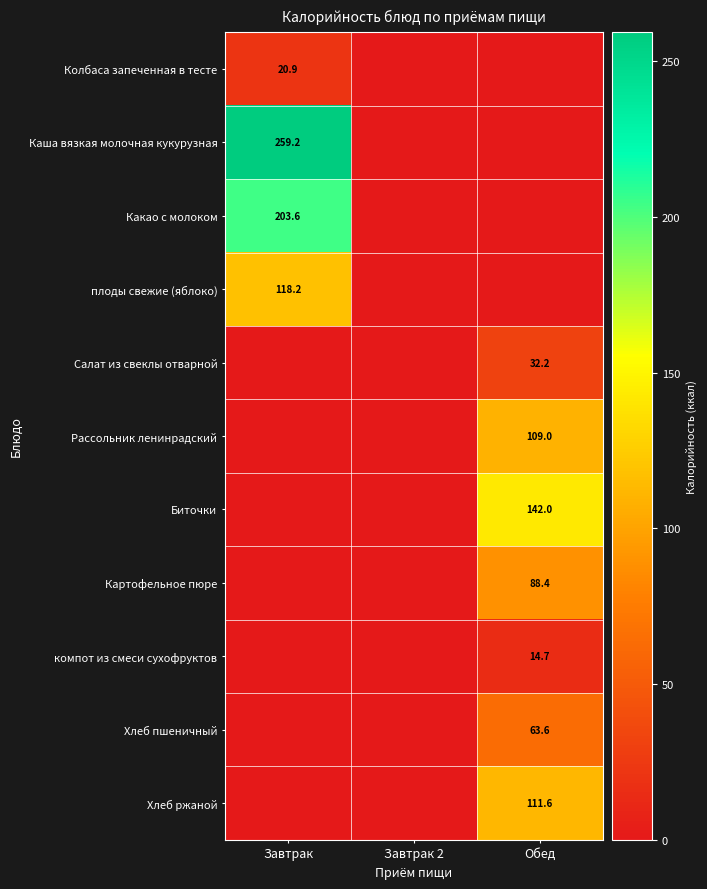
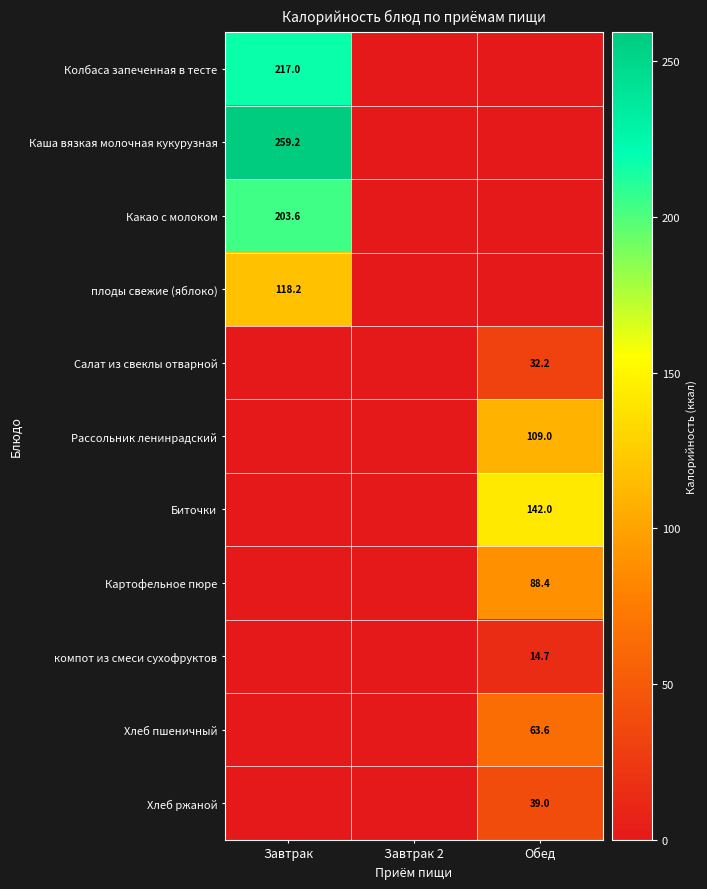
  {
    "Колбаса запеченная в тесте": {
-     "Завтрак": 20.9
+     "Завтрак": 217.0
    },
    "Каша вязкая молочная кукурузная": {
      "Завтрак": 259.2
    },
    "Какао с молоком": {
      "Завтрак": 203.6
    },
    "плоды свежие (яблоко)": {
      "Завтрак": 118.2
    },
    "Салат из свеклы отварной": {
      "Обед": 32.2
    },
    "Рассольник ленинрадский": {
      "Обед": 109.0
    },
    "Биточки": {
      "Обед": 142.0
    },
    "Картофельное пюре": {
      "Обед": 88.4
    },
    "компот из смеси сухофруктов": {
      "Обед": 14.7
    },
    "Хлеб пшеничный": {
      "Обед": 63.6
    },
    "Хлеб ржаной": {
-     "Обед": 111.6
+     "Обед": 39.0
    }
  }
